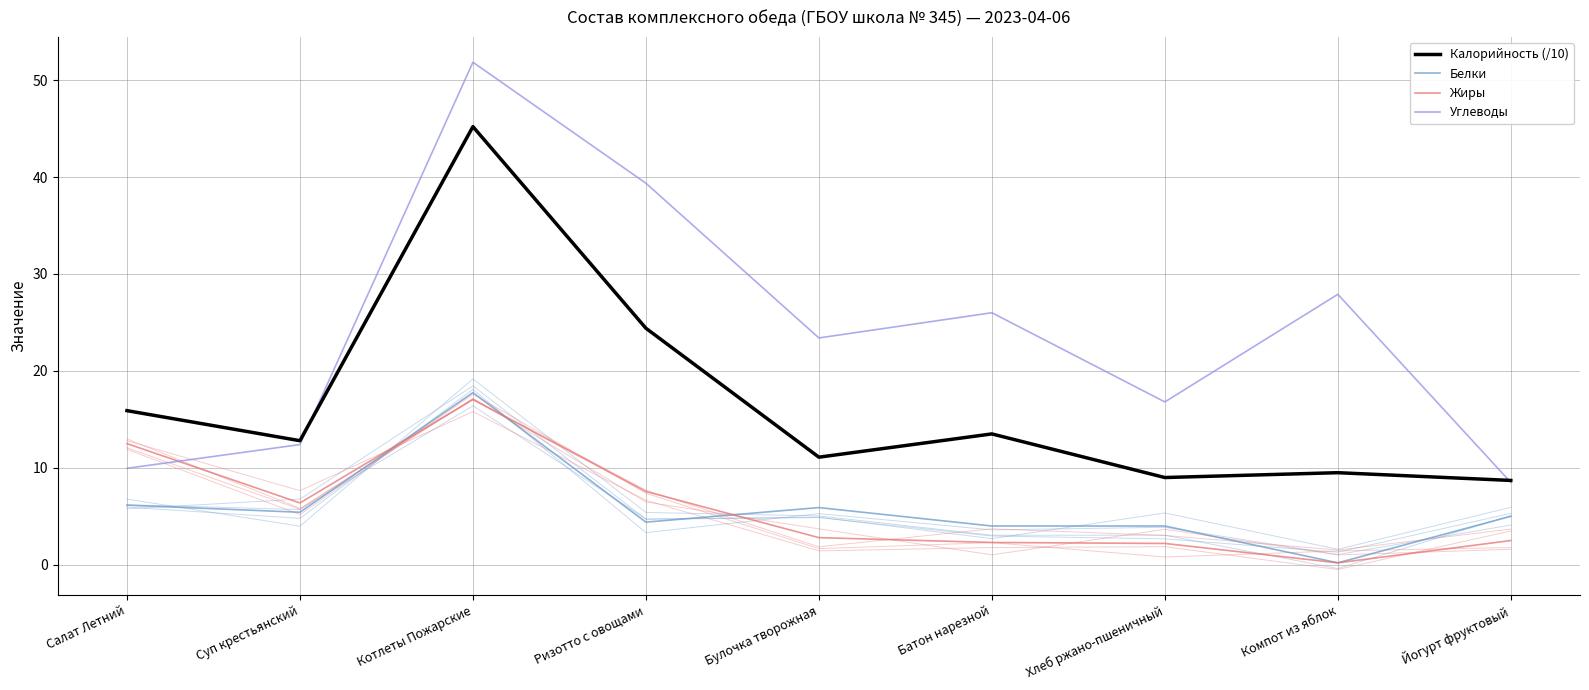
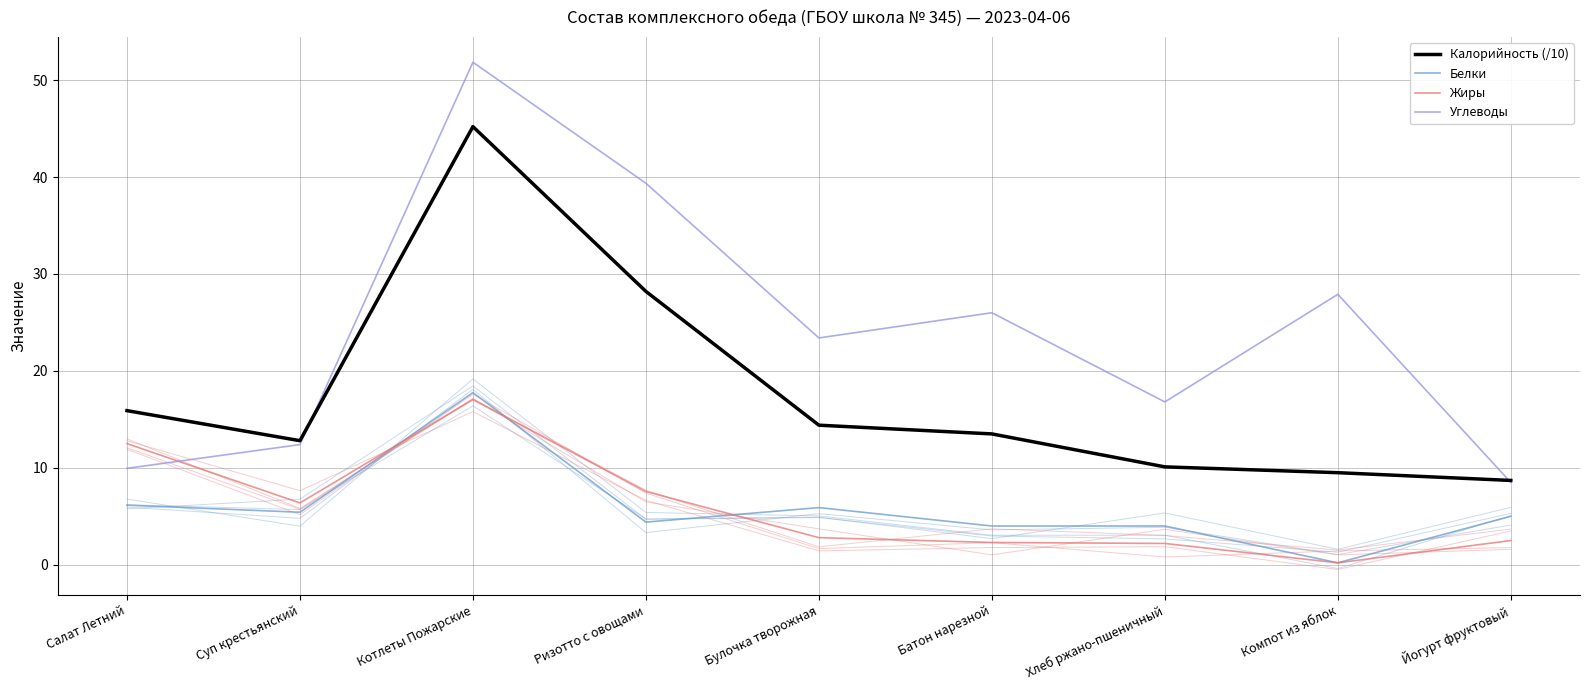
  {
    "Калорийность (/10)": {
      "Салат Летний": 16,
      "Суп крестьянский": 13,
      "Котлеты Пожарские": 45,
-     "Ризотто с овощами": 24,
-     "Булочка творожная": 11,
+     "Ризотто с овощами": 28,
+     "Булочка творожная": 14,
      "Батон нарезной": 14,
-     "Хлеб ржано-пшеничный": 9,
+     "Хлеб ржано-пшеничный": 10,
      "Компот из яблок": 10
    }
  }
